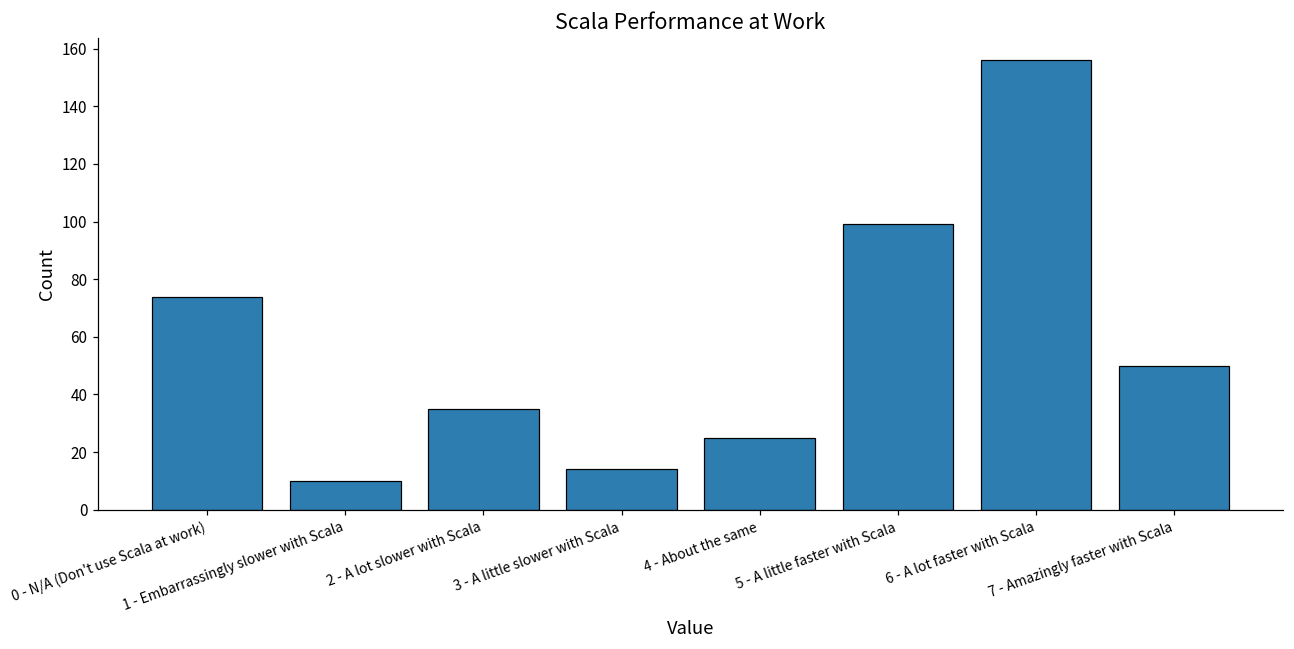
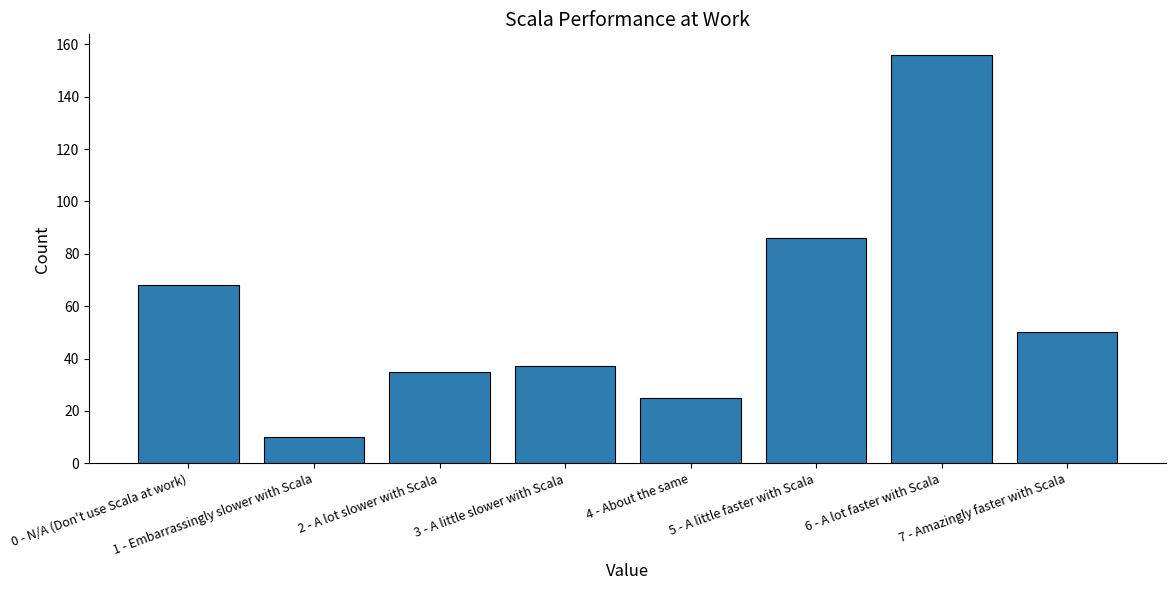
  {
-   "0 - N/A (Don't use Scala at work)": 74,
+   "0 - N/A (Don't use Scala at work)": 68,
    "1 - Embarrassingly slower with Scala": 10,
    "2 - A lot slower with Scala": 35,
-   "3 - A little slower with Scala": 14,
+   "3 - A little slower with Scala": 37,
    "4 - About the same": 25,
-   "5 - A little faster with Scala": 99,
+   "5 - A little faster with Scala": 86,
    "6 - A lot faster with Scala": 156,
    "7 - Amazingly faster with Scala": 50
  }
